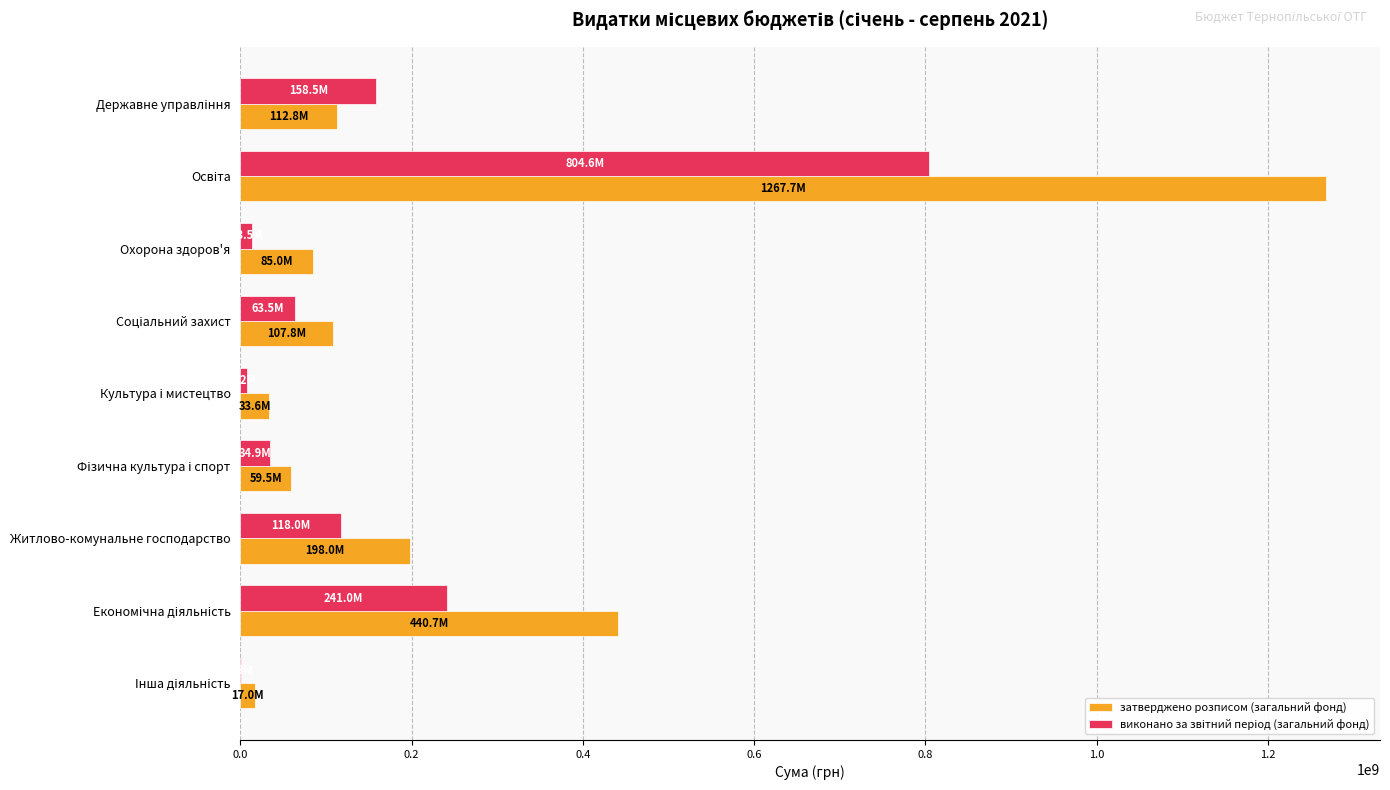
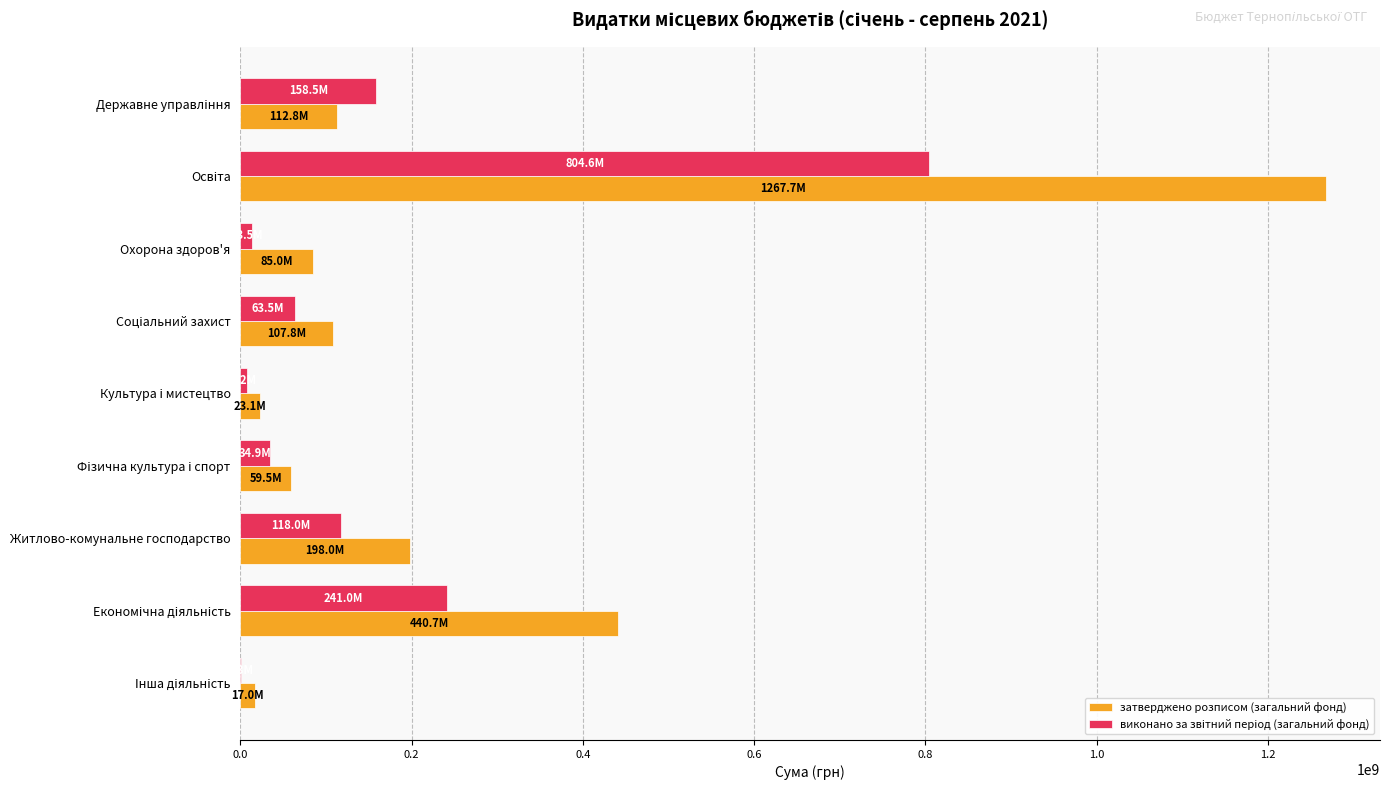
  {
    "затверджено розписом (загальний фонд)": {
      "Державне управління": "112.8M",
      "Освіта": "1267.7M",
      "Охорона здоров'я": "85.0M",
      "Соціальний захист": "107.8M",
-     "Культура і мистецтво": "33.6M",
+     "Культура і мистецтво": "23.1M",
      "Фізична культура і спорт": "59.5M",
      "Житлово-комунальне господарство": "198.0M",
      "Економічна діяльність": "440.7M",
      "Інша діяльність": "17.0M"
    },
    "виконано за звітний період (загальний фонд)": {
      "Державне управління": "158.5M",
      "Освіта": "804.6M",
      "Соціальний захист": "63.5M",
      "Фізична культура і спорт": "34.9M",
      "Житлово-комунальне господарство": "118.0M",
      "Економічна діяльність": "241.0M"
    }
  }
